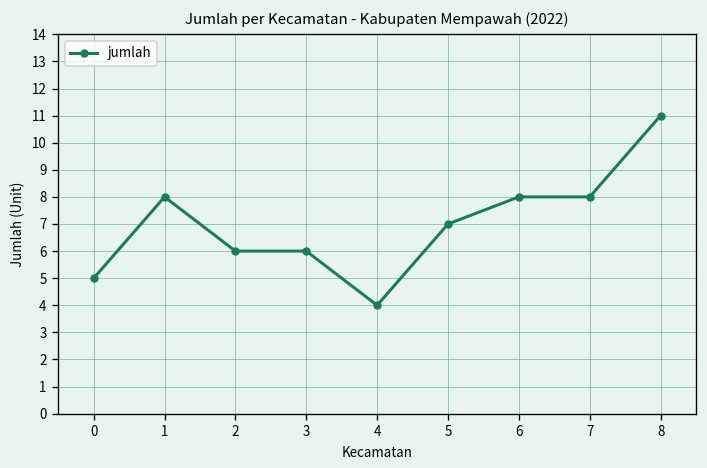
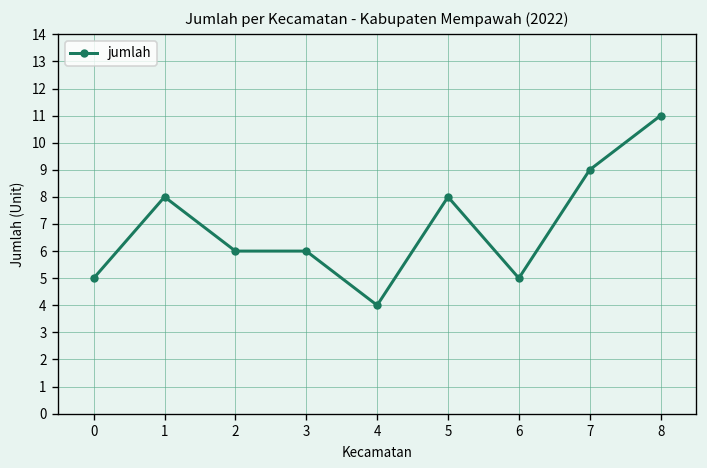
  {
    "0": 5,
    "1": 8,
    "2": 6,
    "3": 6,
    "4": 4,
-   "5": 7,
-   "6": 8,
-   "7": 8,
+   "5": 8,
+   "6": 5,
+   "7": 9,
    "8": 11
  }
